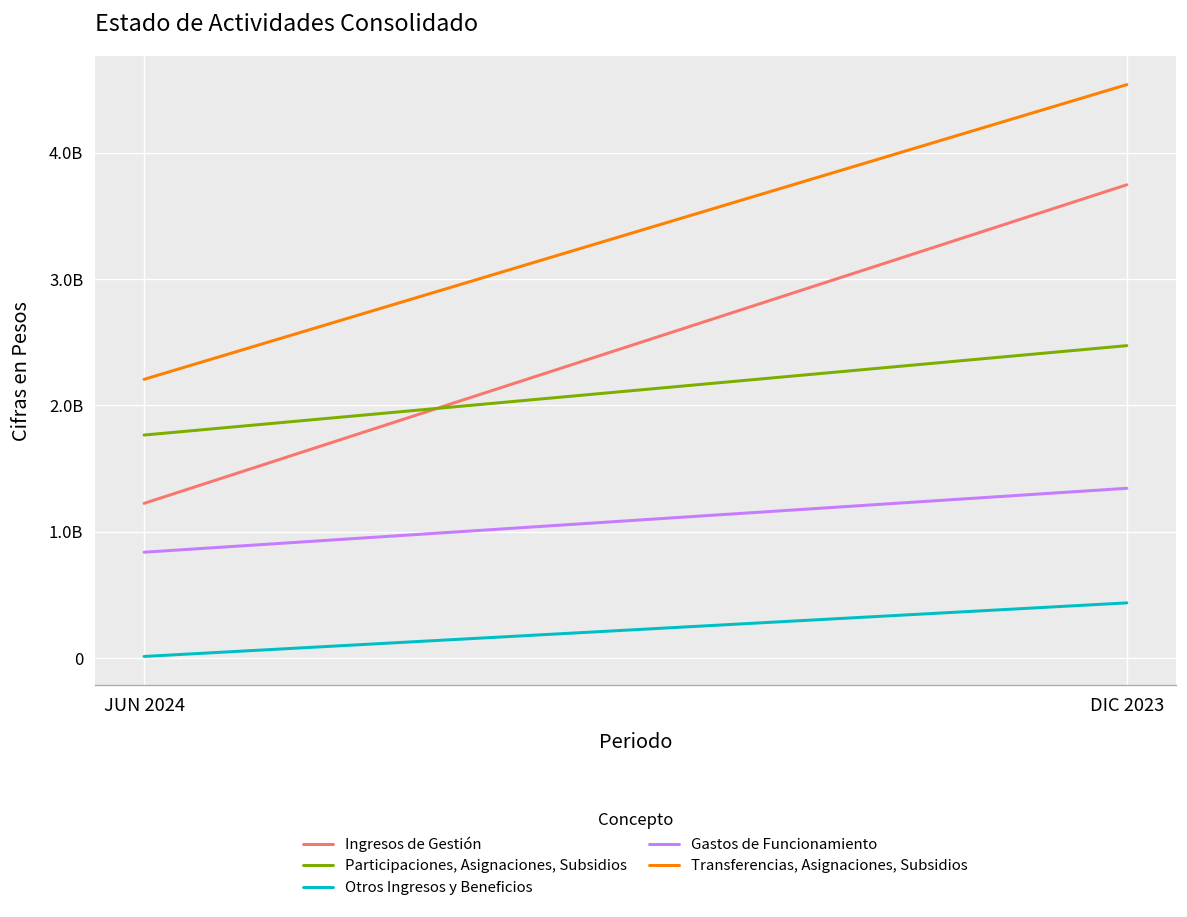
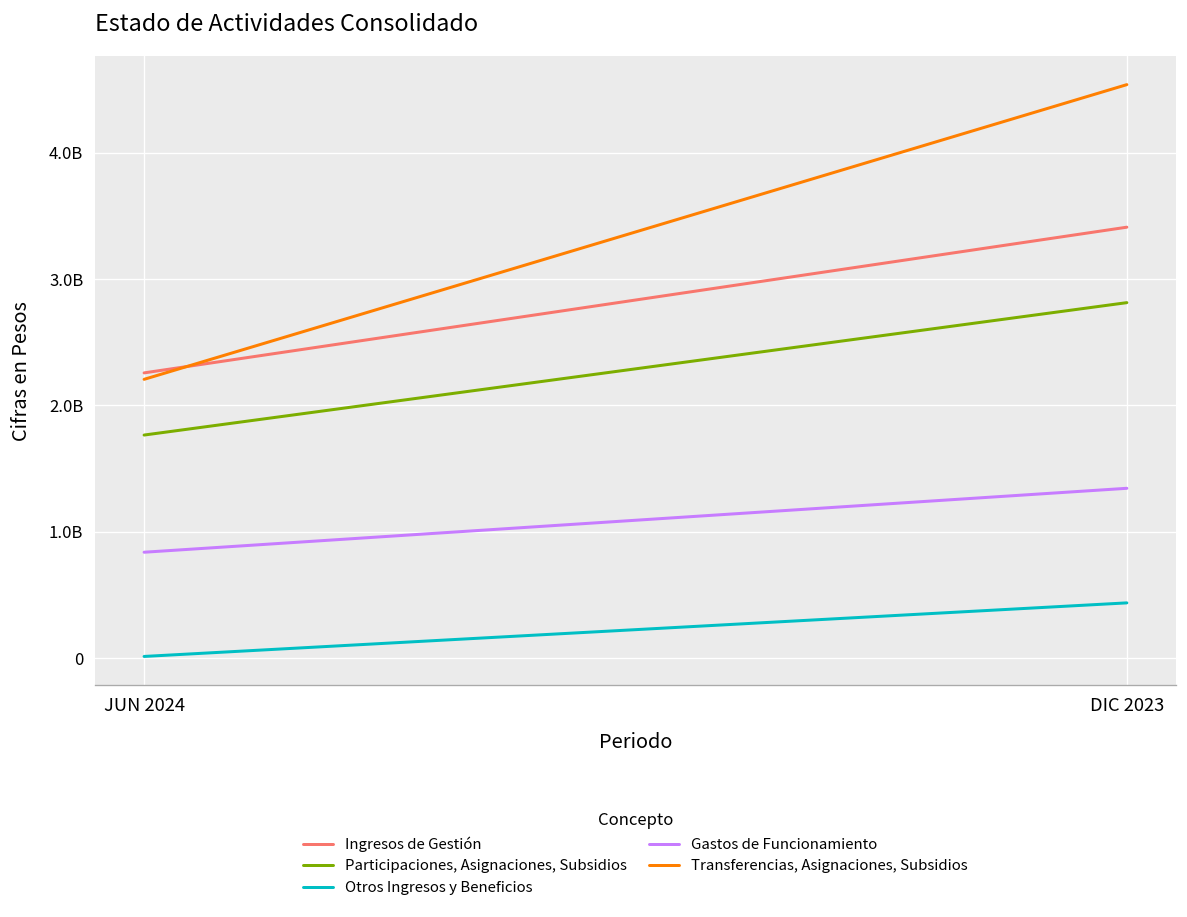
  {
    "Ingresos de Gestión": {
-     "JUN 2024": 1220000000,
-     "DIC 2023": 3750000000
+     "JUN 2024": 2260000000,
+     "DIC 2023": 3410000000
    },
    "Participaciones, Asignaciones, Subsidios": {
      "JUN 2024": 1770000000,
-     "DIC 2023": 2470000000
+     "DIC 2023": 2810000000
    },
    "Otros Ingresos y Beneficios": {
      "JUN 2024": 10000000,
      "DIC 2023": 440000000
    },
    "Gastos de Funcionamiento": {
      "JUN 2024": 840000000,
      "DIC 2023": 1340000000
    },
    "Transferencias, Asignaciones, Subsidios": {
      "JUN 2024": 2210000000,
      "DIC 2023": 4540000000
    }
  }
